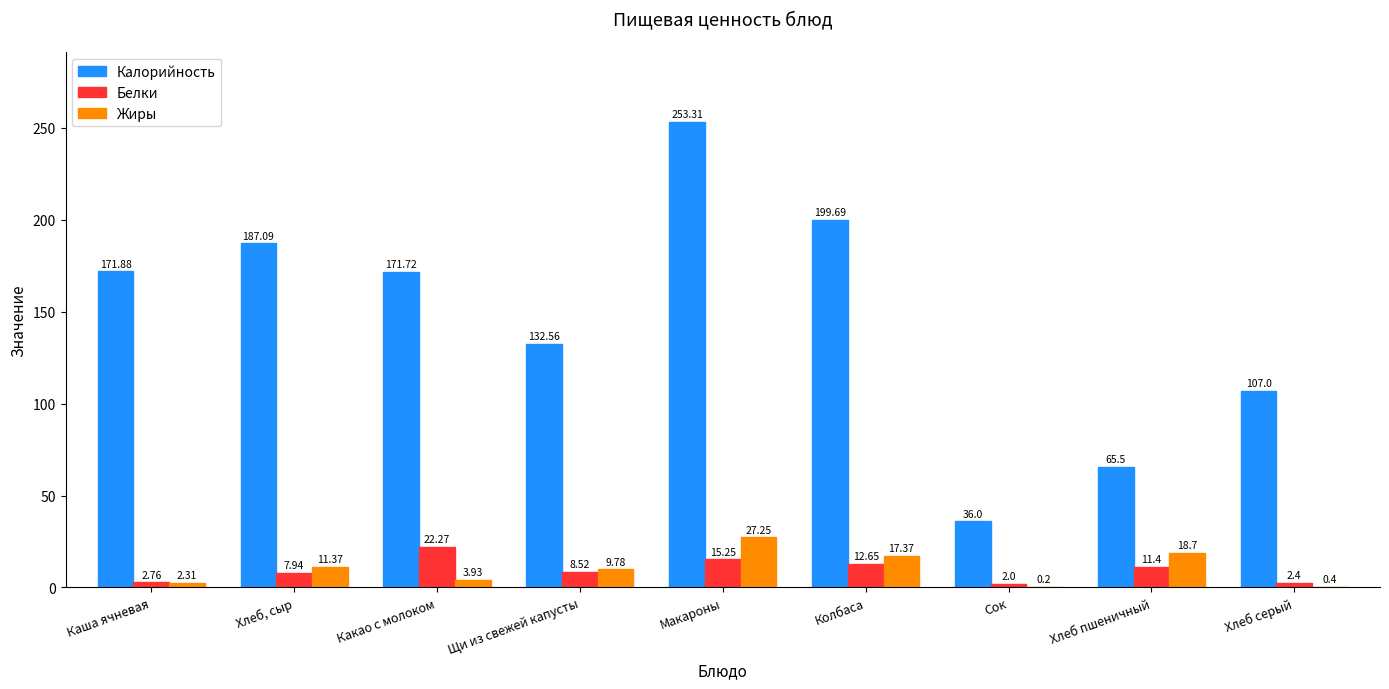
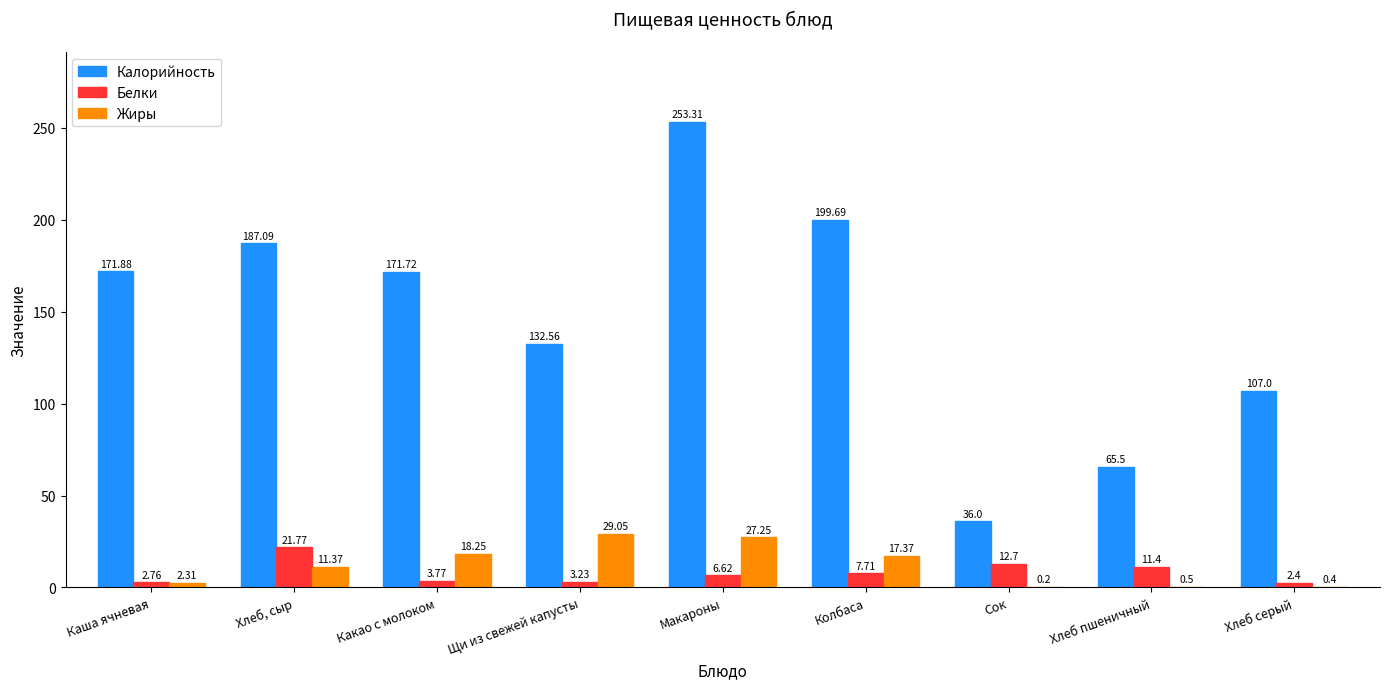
  {
    "Калорийность": {
      "Каша ячневая": 171.88,
      "Хлеб, сыр": 187.09,
      "Какао с молоком": 171.72,
      "Щи из свежей капусты": 132.56,
      "Макароны": 253.31,
      "Колбаса": 199.69,
      "Сок": 36.0,
      "Хлеб пшеничный": 65.5,
      "Хлеб серый": 107.0
    },
    "Белки": {
      "Каша ячневая": 2.76,
-     "Хлеб, сыр": 7.94,
-     "Какао с молоком": 22.27,
-     "Щи из свежей капусты": 8.52,
-     "Макароны": 15.25,
-     "Колбаса": 12.65,
-     "Сок": 2.0,
+     "Хлеб, сыр": 21.77,
+     "Какао с молоком": 3.77,
+     "Щи из свежей капусты": 3.23,
+     "Макароны": 6.62,
+     "Колбаса": 7.71,
+     "Сок": 12.7,
      "Хлеб пшеничный": 11.4,
      "Хлеб серый": 2.4
    },
    "Жиры": {
      "Каша ячневая": 2.31,
      "Хлеб, сыр": 11.37,
-     "Какао с молоком": 3.93,
-     "Щи из свежей капусты": 9.78,
+     "Какао с молоком": 18.25,
+     "Щи из свежей капусты": 29.05,
      "Макароны": 27.25,
      "Колбаса": 17.37,
      "Сок": 0.2,
-     "Хлеб пшеничный": 18.7,
+     "Хлеб пшеничный": 0.5,
      "Хлеб серый": 0.4
    }
  }
